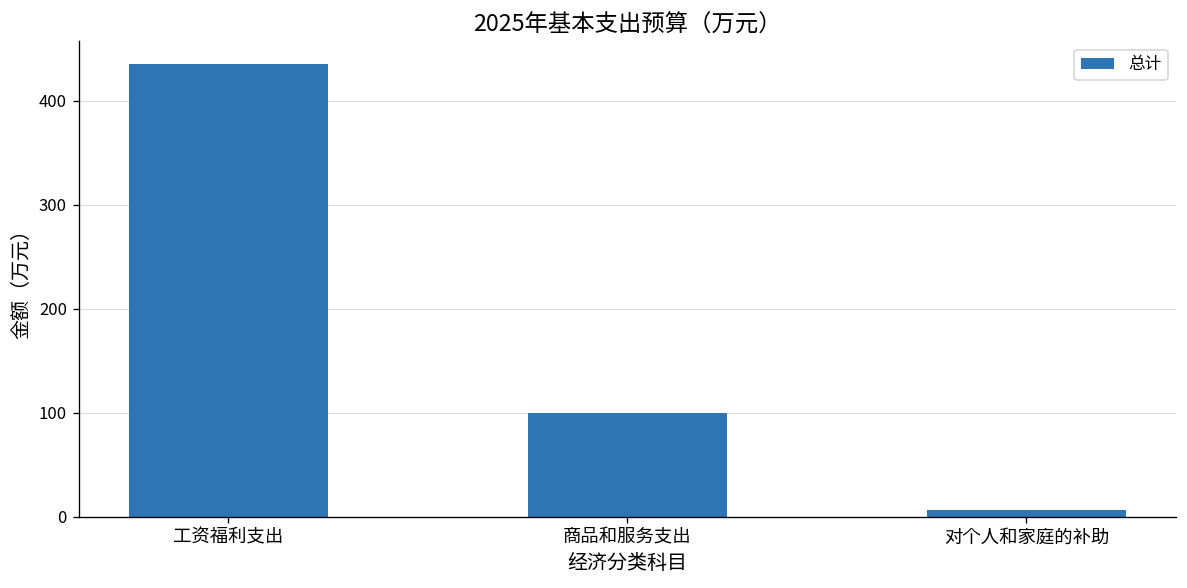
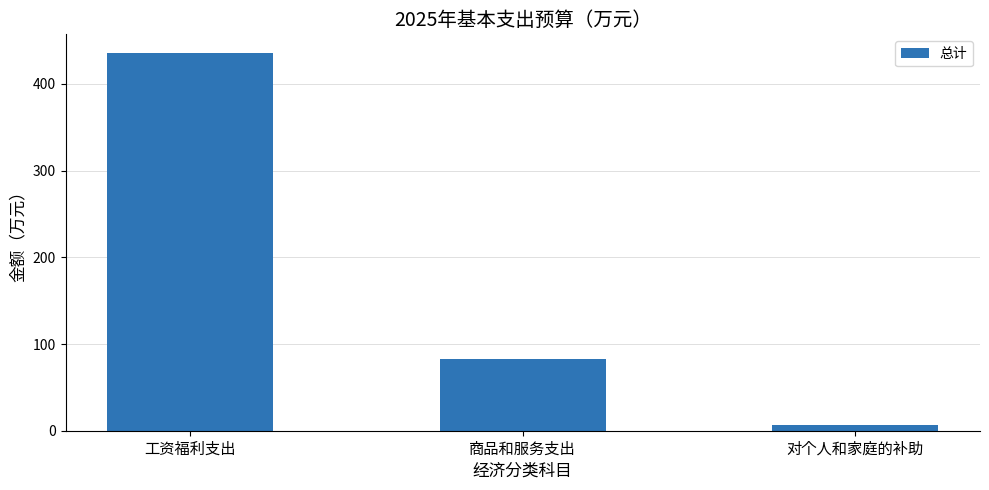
  {
    "工资福利支出": 440,
-   "商品和服务支出": 100,
+   "商品和服务支出": 80,
    "对个人和家庭的补助": 10
  }
